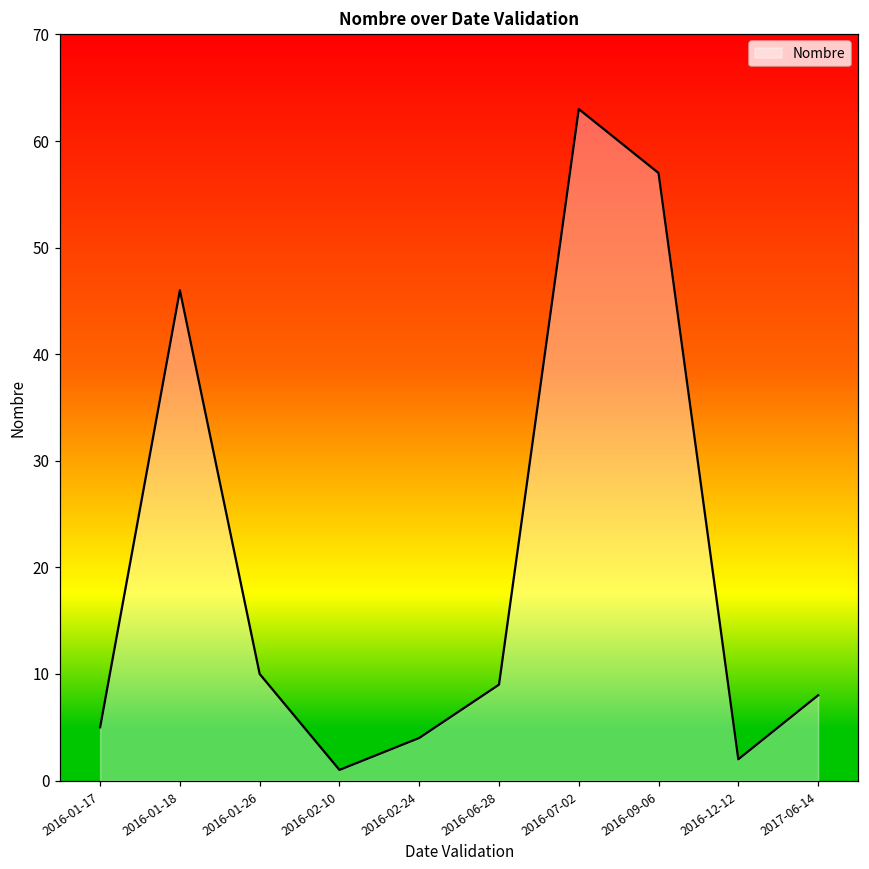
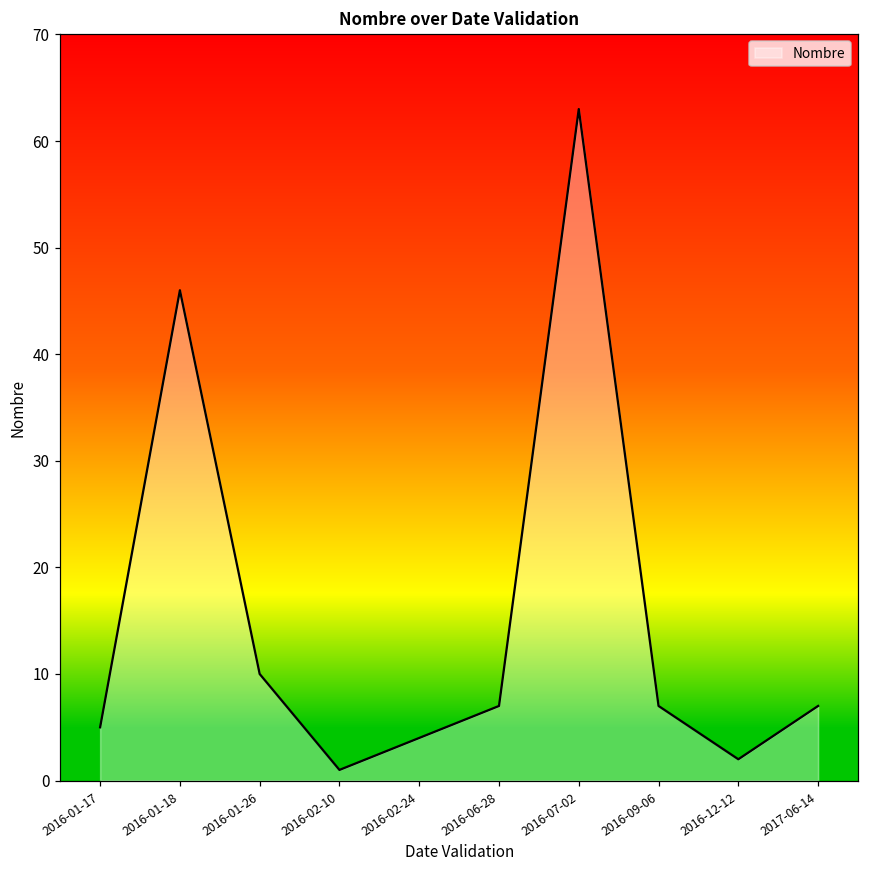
  {
    "2016-01-17": 5,
    "2016-01-18": 46,
    "2016-01-26": 10,
    "2016-02-10": 1,
    "2016-02-24": 4,
-   "2016-06-28": 9,
+   "2016-06-28": 7,
    "2016-07-02": 63,
-   "2016-09-06": 57,
+   "2016-09-06": 7,
    "2016-12-12": 2,
-   "2017-06-14": 8
+   "2017-06-14": 7
  }
